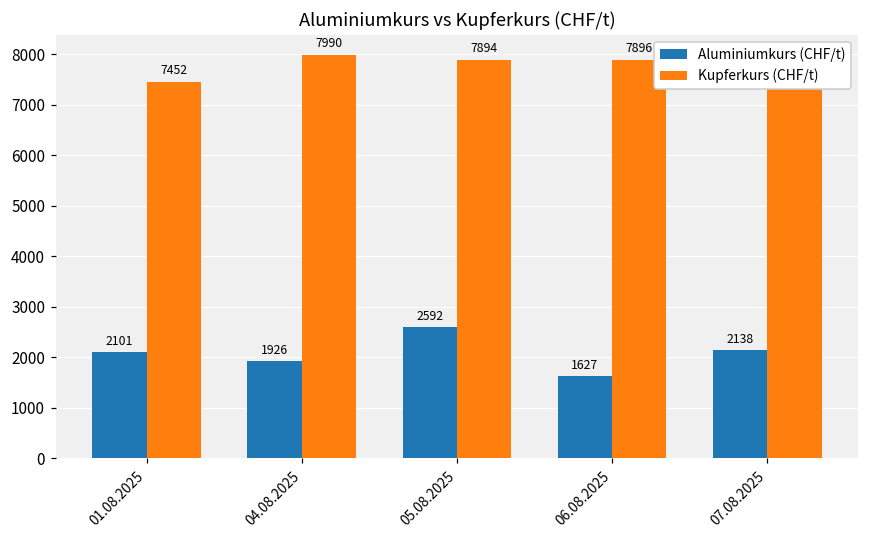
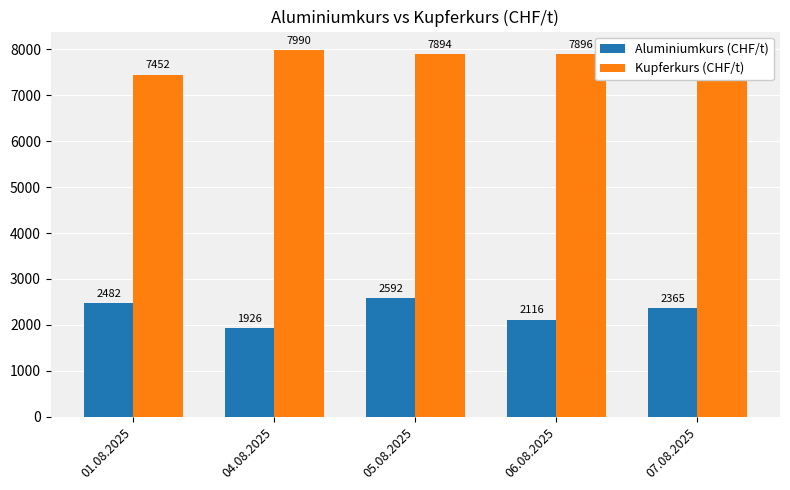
  {
    "Aluminiumkurs (CHF/t)": {
-     "01.08.2025": 2101,
+     "01.08.2025": 2482,
      "04.08.2025": 1926,
      "05.08.2025": 2592,
-     "06.08.2025": 1627,
-     "07.08.2025": 2138
+     "06.08.2025": 2116,
+     "07.08.2025": 2365
    },
    "Kupferkurs (CHF/t)": {
      "01.08.2025": 7452,
      "04.08.2025": 7990,
      "05.08.2025": 7894,
      "06.08.2025": 7896
    }
  }
